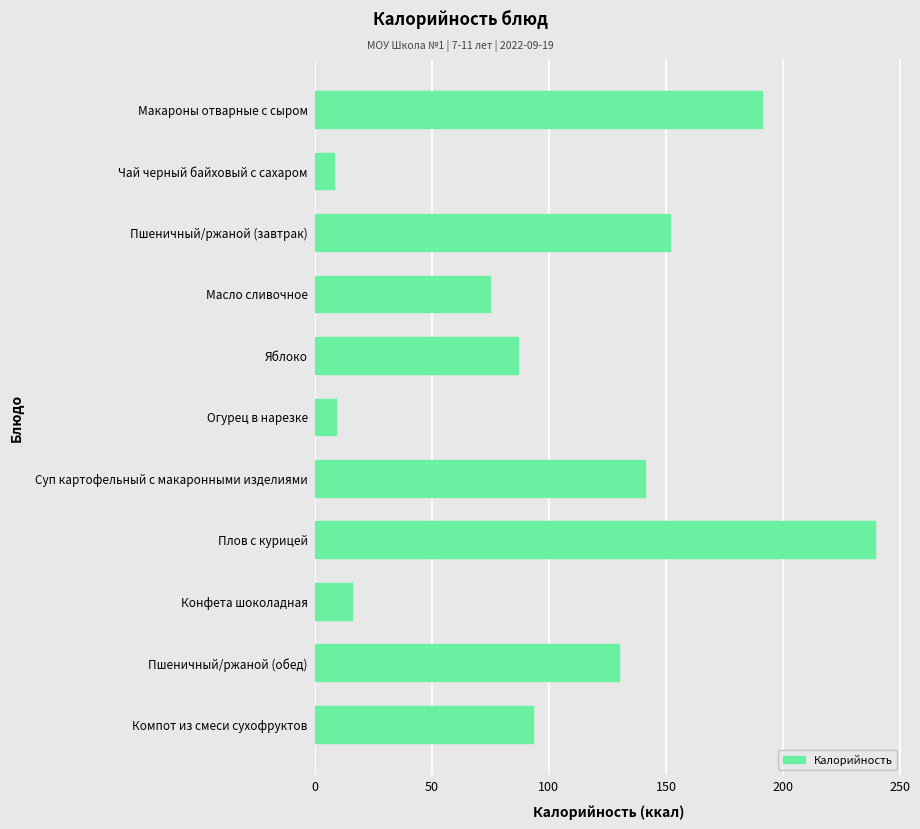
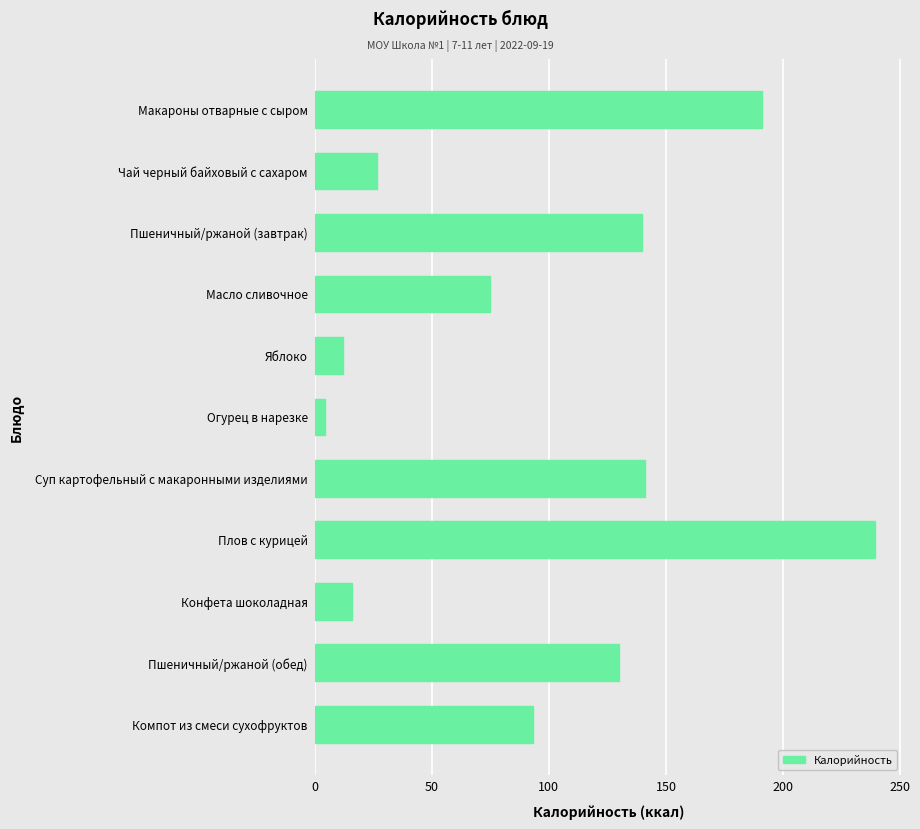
  {
    "Макароны отварные с сыром": 191,
-   "Чай черный байховый с сахаром": 8,
-   "Пшеничный/ржаной (завтрак)": 152,
+   "Чай черный байховый с сахаром": 26,
+   "Пшеничный/ржаной (завтрак)": 140,
    "Масло сливочное": 75,
-   "Яблоко": 87,
-   "Огурец в нарезке": 9,
+   "Яблоко": 12,
+   "Огурец в нарезке": 4,
    "Суп картофельный с макаронными изделиями": 141,
    "Плов с курицей": 239,
    "Конфета шоколадная": 16,
    "Пшеничный/ржаной (обед)": 130,
    "Компот из смеси сухофруктов": 93
  }
